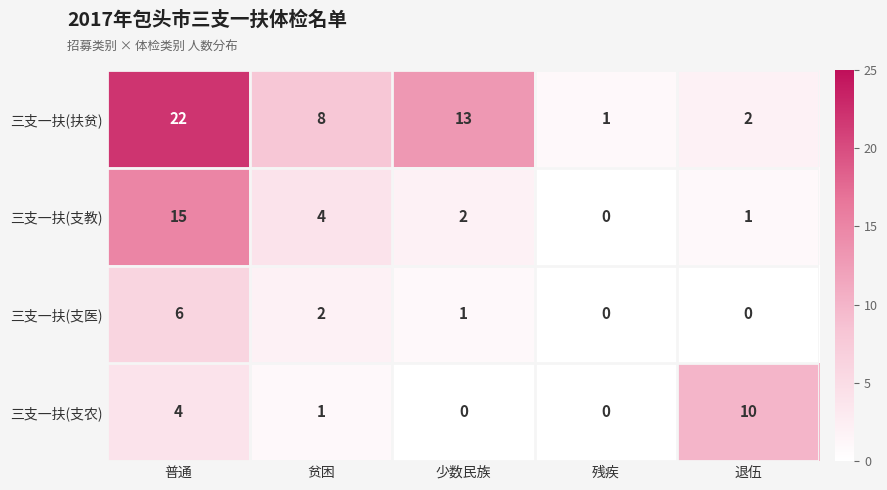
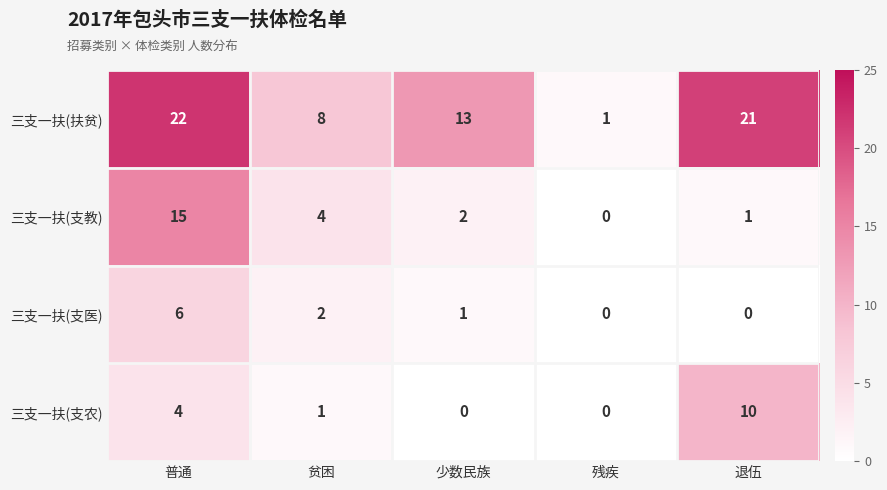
  {
    "三支一扶(扶贫)": {
      "普通": 22,
      "贫困": 8,
      "少数民族": 13,
      "残疾": 1,
-     "退伍": 2
+     "退伍": 21
    },
    "三支一扶(支教)": {
      "普通": 15,
      "贫困": 4,
      "少数民族": 2,
      "残疾": 0,
      "退伍": 1
    },
    "三支一扶(支医)": {
      "普通": 6,
      "贫困": 2,
      "少数民族": 1,
      "残疾": 0,
      "退伍": 0
    },
    "三支一扶(支农)": {
      "普通": 4,
      "贫困": 1,
      "少数民族": 0,
      "残疾": 0,
      "退伍": 10
    }
  }
